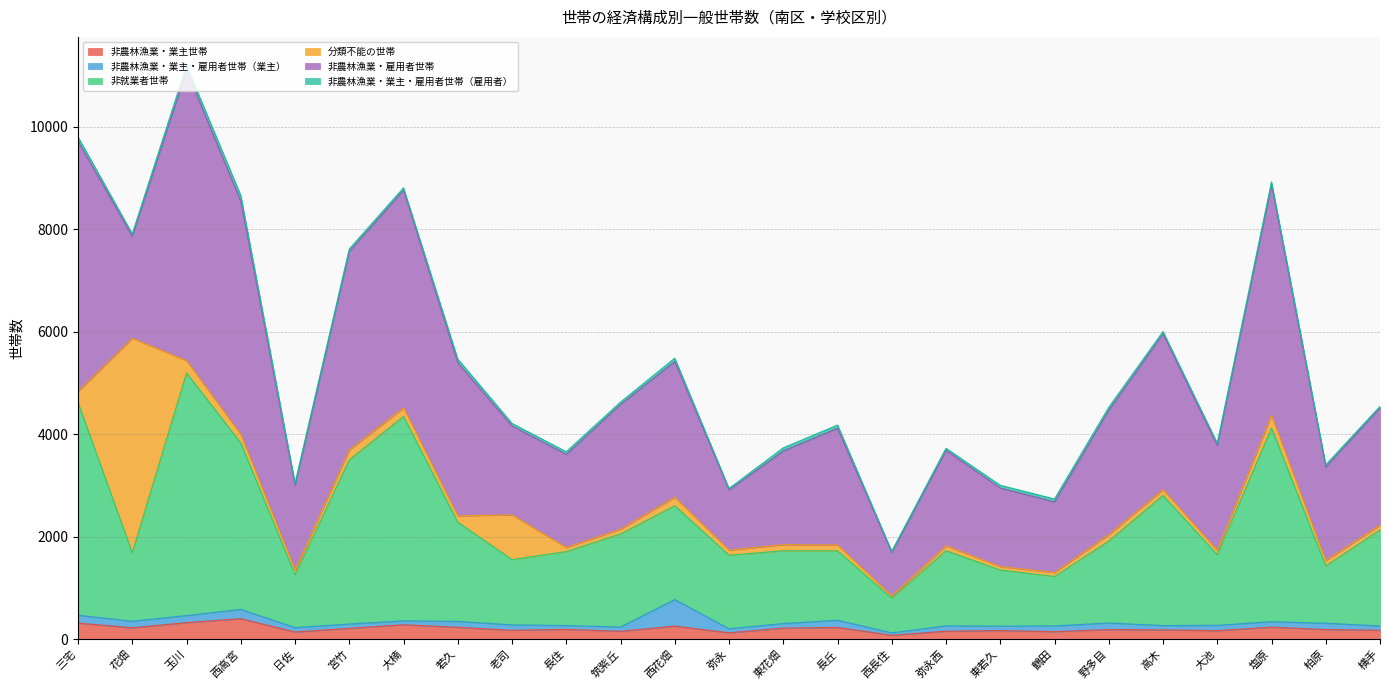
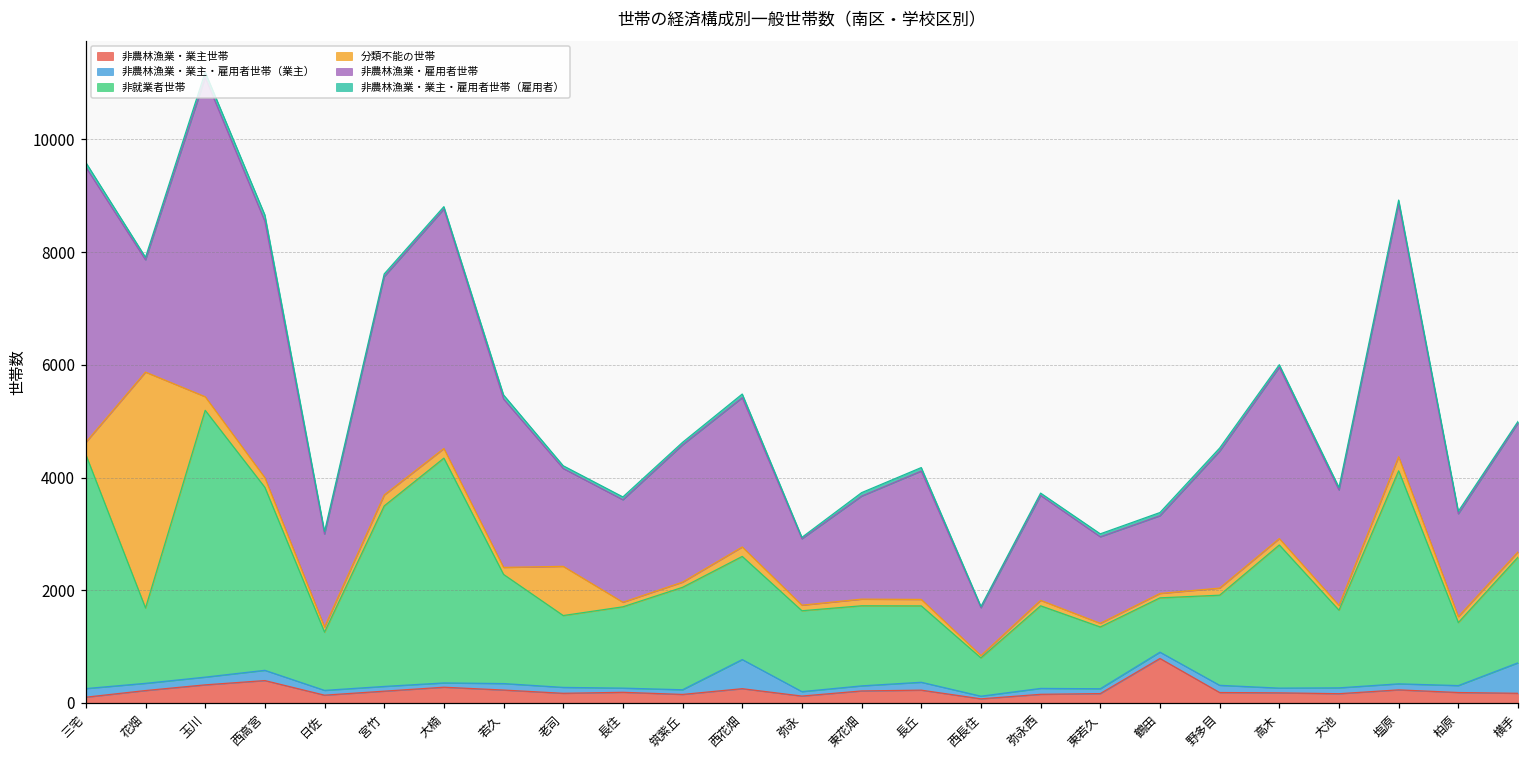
  {
    "非農林漁業・業主世帯": {
-     "三宅": 300,
+     "三宅": 100,
      "花畑": 200,
      "玉川": 300,
      "西高宮": 400,
      "日佐": 100,
      "宮竹": 200,
      "大楠": 300,
      "若久": 200,
      "老司": 200,
      "長住": 200,
      "筑紫丘": 200,
      "西花畑": 300,
      "弥永": 100,
      "東花畑": 200,
      "長丘": 200,
      "弥永西": 200,
      "東若久": 200,
-     "鶴田": 100,
+     "鶴田": 800,
      "野多目": 200,
      "高木": 200,
      "大池": 200,
      "塩原": 200,
      "柏原": 200,
      "横手": 200
    },
    "非農林漁業・業主・雇用者世帯（業主）": {
      "三宅": 200,
      "花畑": 100,
      "玉川": 100,
      "西高宮": 200,
      "日佐": 100,
      "宮竹": 100,
      "大楠": 100,
      "若久": 100,
      "老司": 100,
      "長住": 100,
      "筑紫丘": 100,
      "西花畑": 500,
      "弥永": 100,
      "東花畑": 100,
      "長丘": 100,
      "弥永西": 100,
      "東若久": 100,
      "鶴田": 100,
      "野多目": 100,
      "高木": 100,
      "大池": 100,
      "塩原": 100,
      "柏原": 100,
-     "横手": 100
+     "横手": 500
    },
    "分類不能の世帯": {
      "三宅": 200,
      "花畑": 4200,
      "玉川": 200,
      "西高宮": 200,
      "日佐": 100,
      "宮竹": 200,
      "大楠": 200,
      "若久": 100,
      "老司": 900,
      "長住": 100,
      "筑紫丘": 100,
      "西花畑": 200,
      "弥永": 100,
      "東花畑": 100,
      "長丘": 100,
      "弥永西": 100,
      "東若久": 100,
      "鶴田": 100,
      "野多目": 100,
      "高木": 100,
      "大池": 100,
      "塩原": 200,
      "柏原": 100,
      "横手": 100
    },
    "非農林漁業・雇用者世帯": {
      "三宅": 4900,
      "西高宮": 4500,
      "若久": 3000,
      "長住": 1800,
      "西花畑": 2600,
      "東花畑": 1800,
      "長丘": 2300,
      "東若久": 1500,
      "鶴田": 1400,
      "野多目": 2400,
      "塩原": 4500
    }
  }
